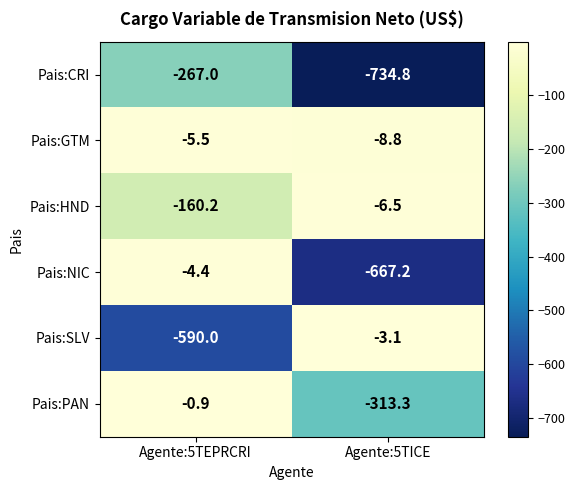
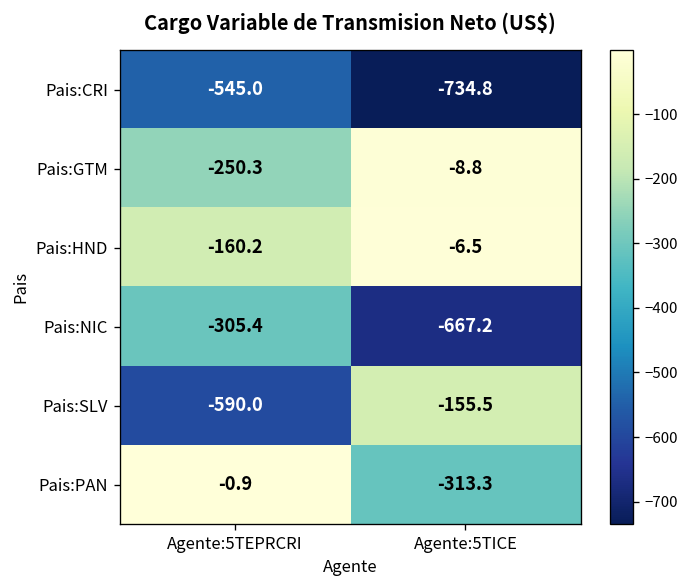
  {
    "Pais:CRI": {
-     "Agente:5TEPRCRI": -267.0,
+     "Agente:5TEPRCRI": -545.0,
      "Agente:5TICE": -734.8
    },
    "Pais:GTM": {
-     "Agente:5TEPRCRI": -5.5,
+     "Agente:5TEPRCRI": -250.3,
      "Agente:5TICE": -8.8
    },
    "Pais:HND": {
      "Agente:5TEPRCRI": -160.2,
      "Agente:5TICE": -6.5
    },
    "Pais:NIC": {
-     "Agente:5TEPRCRI": -4.4,
+     "Agente:5TEPRCRI": -305.4,
      "Agente:5TICE": -667.2
    },
    "Pais:SLV": {
      "Agente:5TEPRCRI": -590.0,
-     "Agente:5TICE": -3.1
+     "Agente:5TICE": -155.5
    },
    "Pais:PAN": {
      "Agente:5TEPRCRI": -0.9,
      "Agente:5TICE": -313.3
    }
  }
